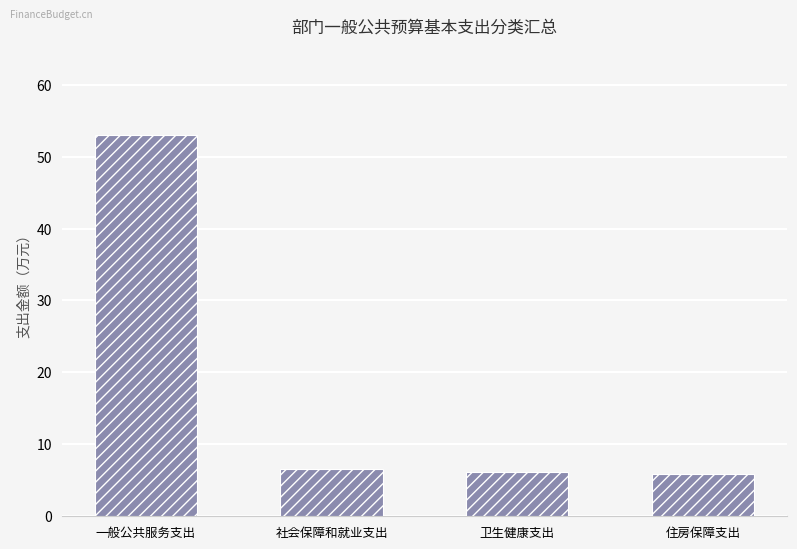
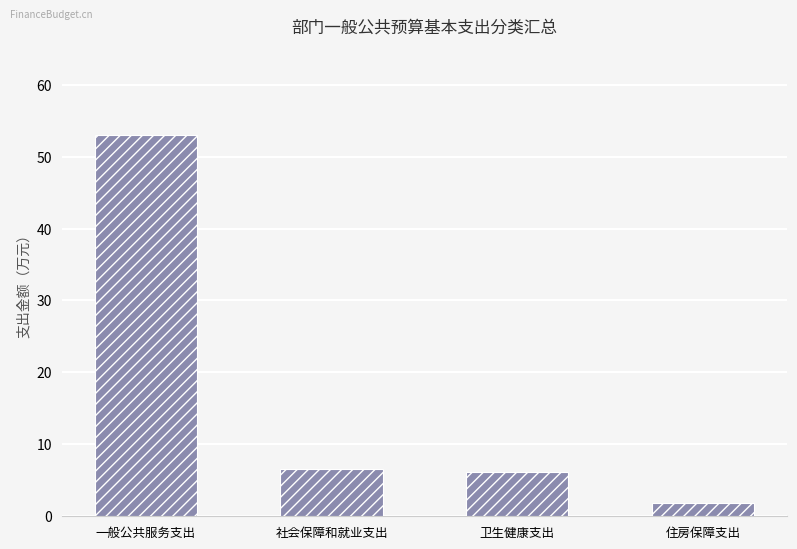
  {
    "一般公共服务支出": 53,
    "社会保障和就业支出": 7,
    "卫生健康支出": 6,
-   "住房保障支出": 6
+   "住房保障支出": 2
  }
